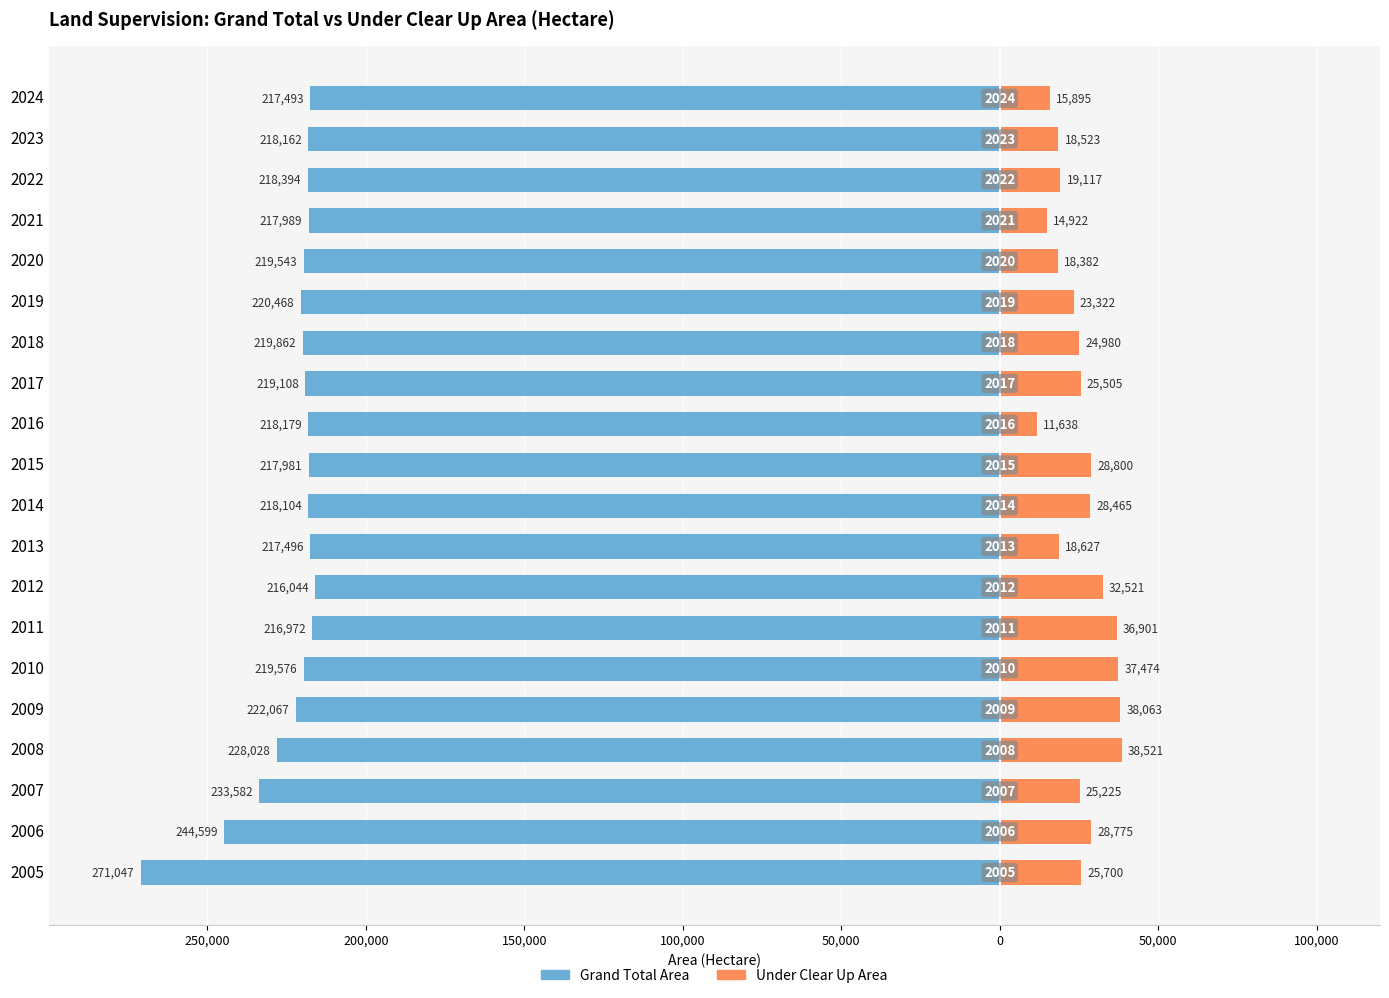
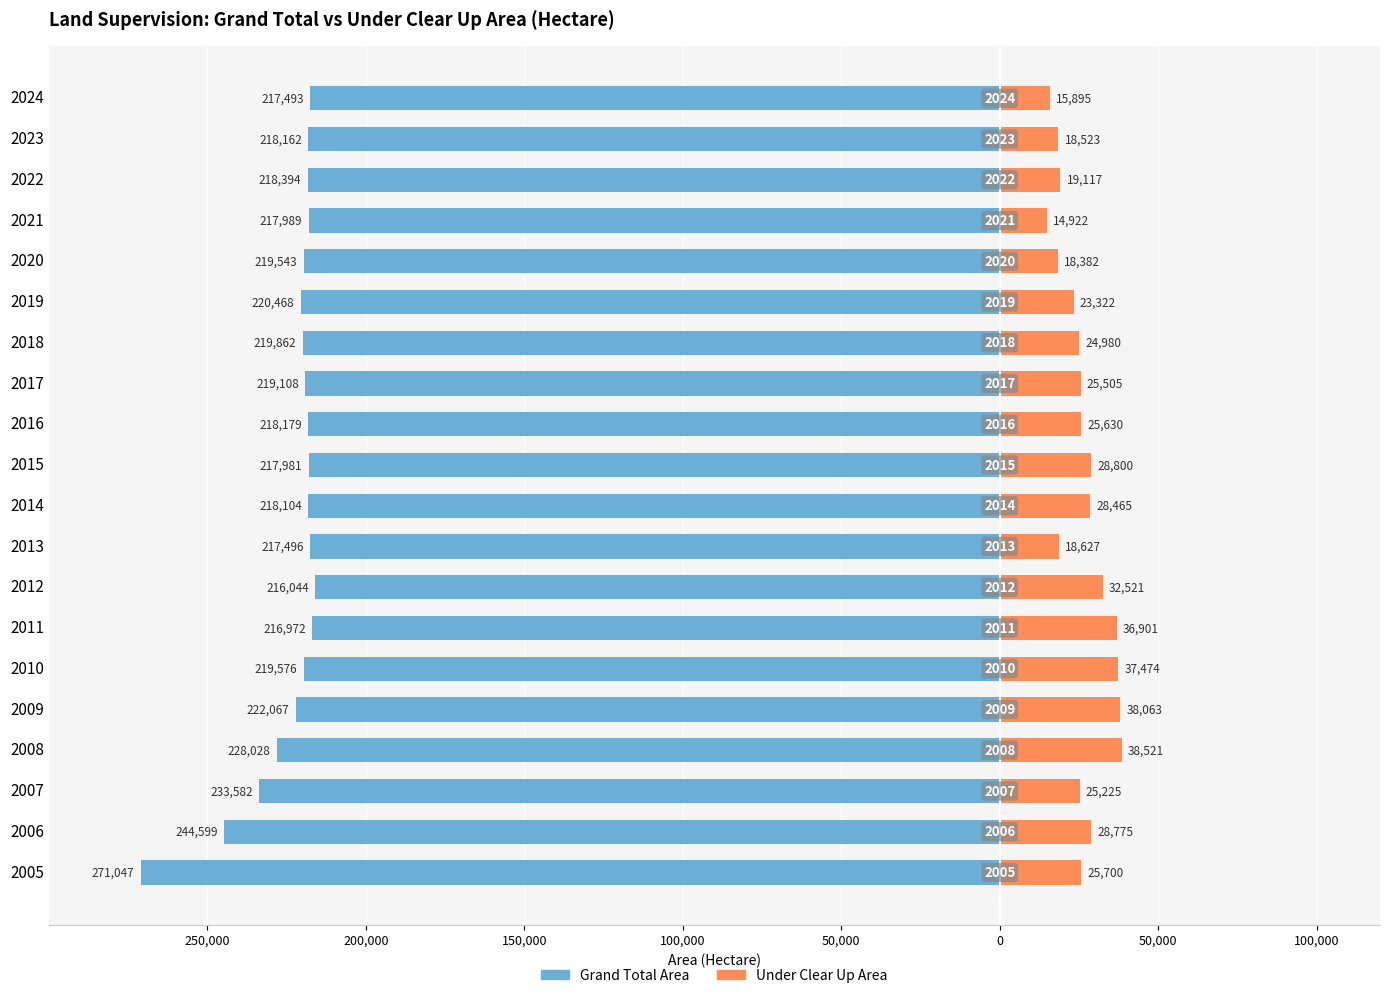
  {
    "Under Clear Up Area": {
      "2024": "15,895",
      "2023": "18,523",
      "2022": "19,117",
      "2021": "14,922",
      "2020": "18,382",
      "2019": "23,322",
      "2018": "24,980",
      "2017": "25,505",
-     "2016": "11,638",
+     "2016": "25,630",
      "2015": "28,800",
      "2014": "28,465",
      "2013": "18,627",
      "2012": "32,521",
      "2011": "36,901",
      "2010": "37,474",
      "2009": "38,063",
      "2008": "38,521",
      "2007": "25,225",
      "2006": "28,775",
      "2005": "25,700"
    }
  }
